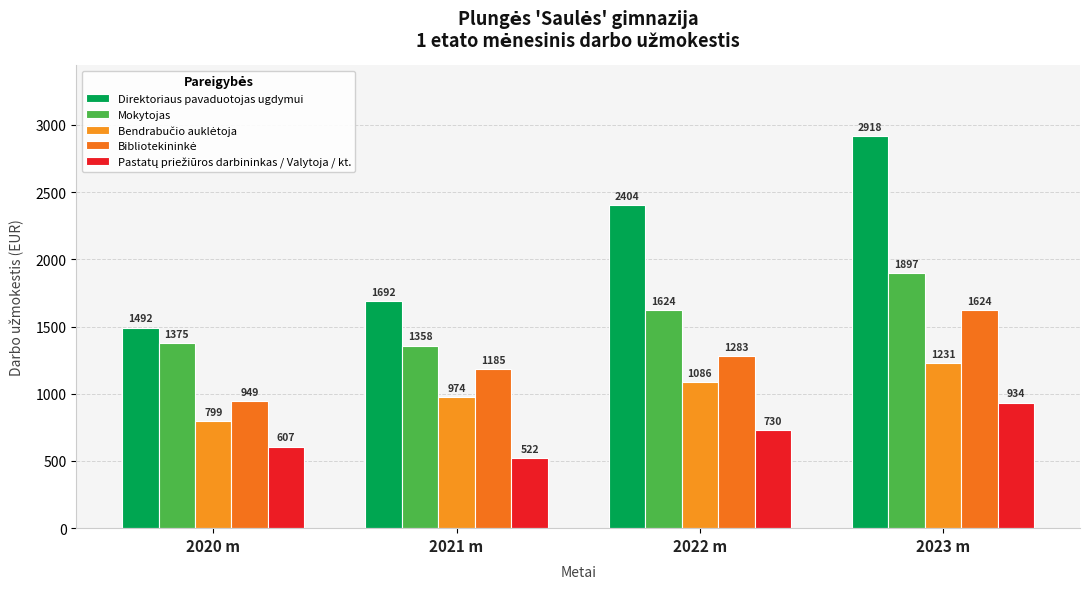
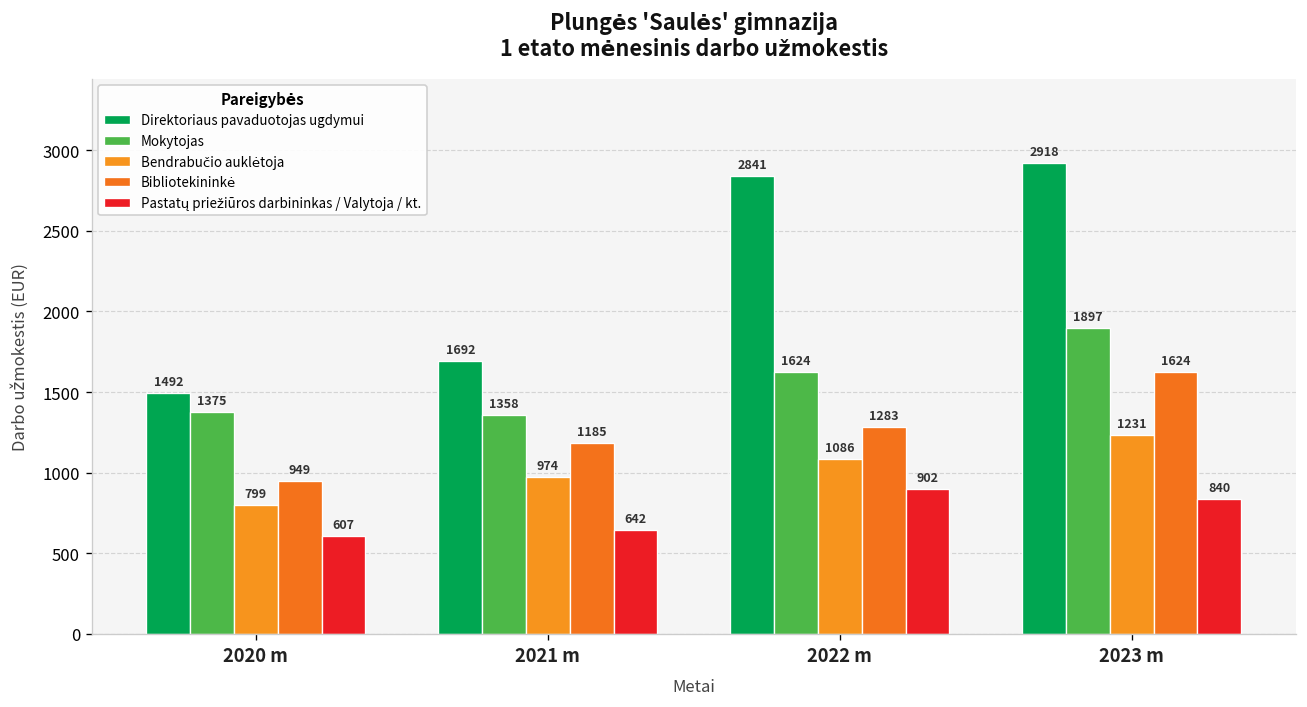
  {
    "Direktoriaus pavaduotojas ugdymui": {
      "2020 m": 1492,
      "2021 m": 1692,
-     "2022 m": 2404,
+     "2022 m": 2841,
      "2023 m": 2918
    },
    "Mokytojas": {
      "2020 m": 1375,
      "2021 m": 1358,
      "2022 m": 1624,
      "2023 m": 1897
    },
    "Pastatų priežiūros darbininkas / Valytoja / kt.": {
      "2020 m": 607,
-     "2021 m": 522,
-     "2022 m": 730,
-     "2023 m": 934
+     "2021 m": 642,
+     "2022 m": 902,
+     "2023 m": 840
    }
  }
